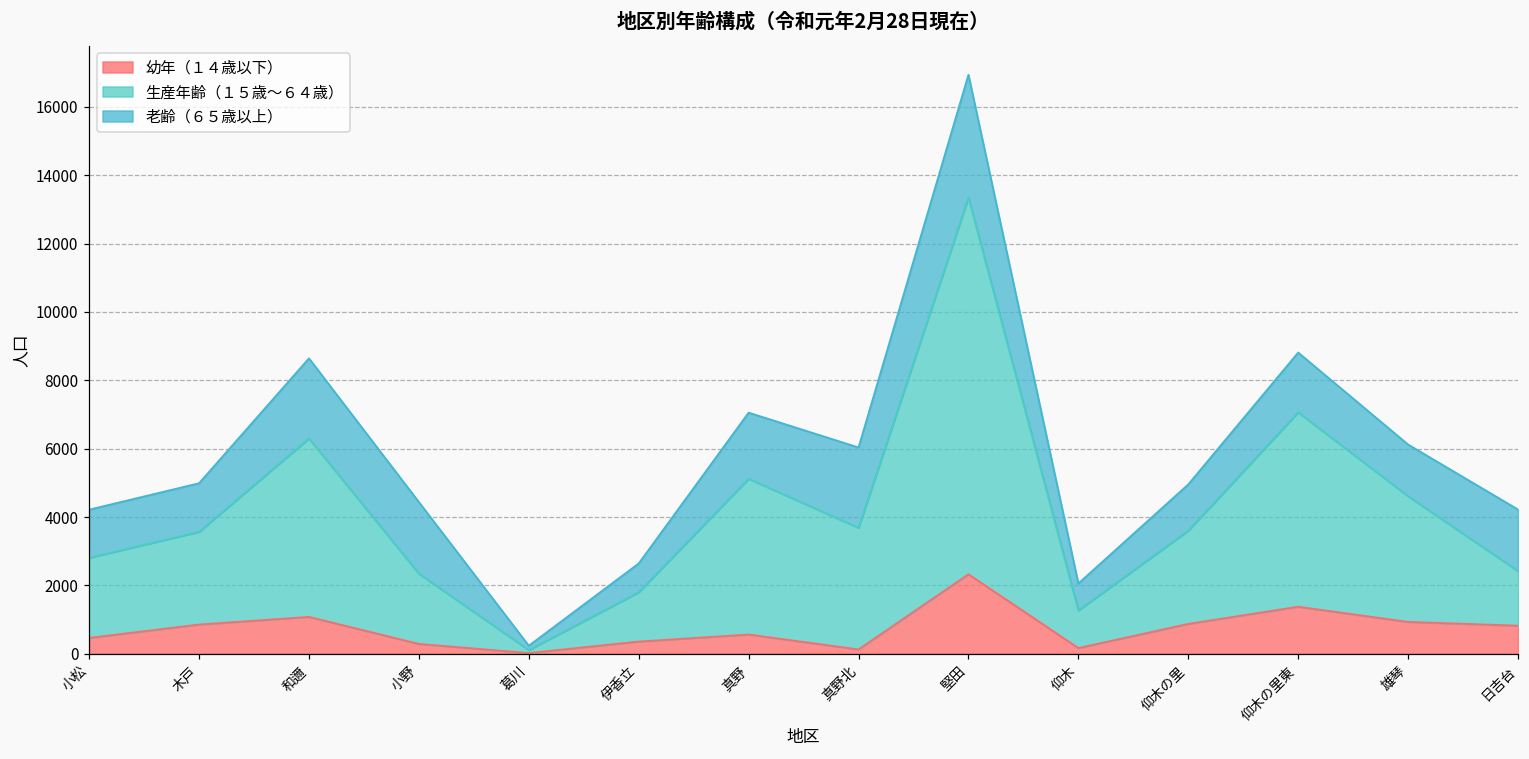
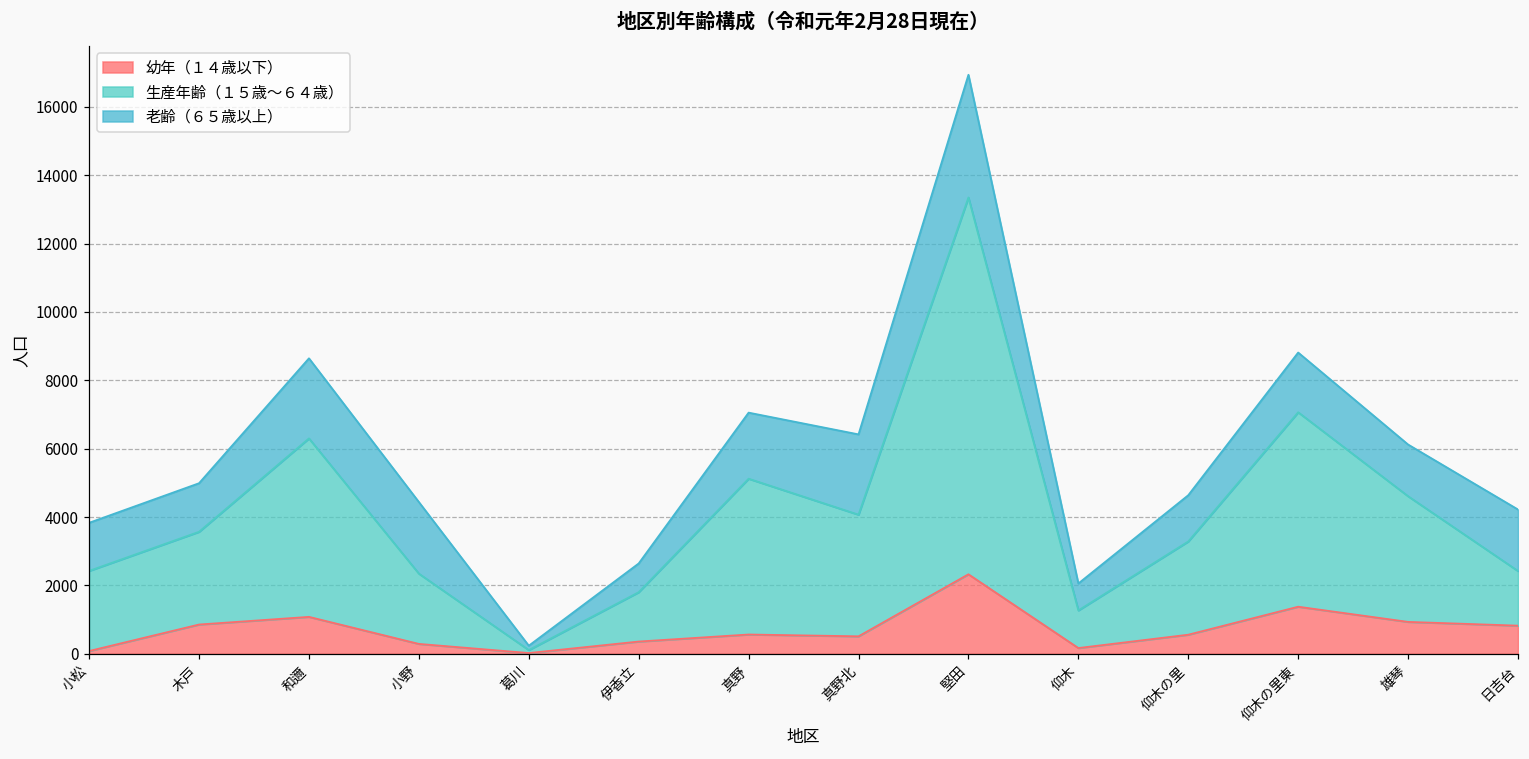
  {
    "幼年（１４歳以下）": {
-     "小松": 500,
+     "小松": 100,
      "木戸": 900,
      "和邇": 1100,
      "小野": 300,
      "葛川": 0,
      "伊香立": 400,
      "真野": 600,
-     "真野北": 100,
+     "真野北": 500,
      "堅田": 2300,
      "仰木": 200,
-     "仰木の里": 900,
+     "仰木の里": 600,
      "仰木の里東": 1400,
      "雄琴": 900,
      "日吉台": 800
    }
  }
